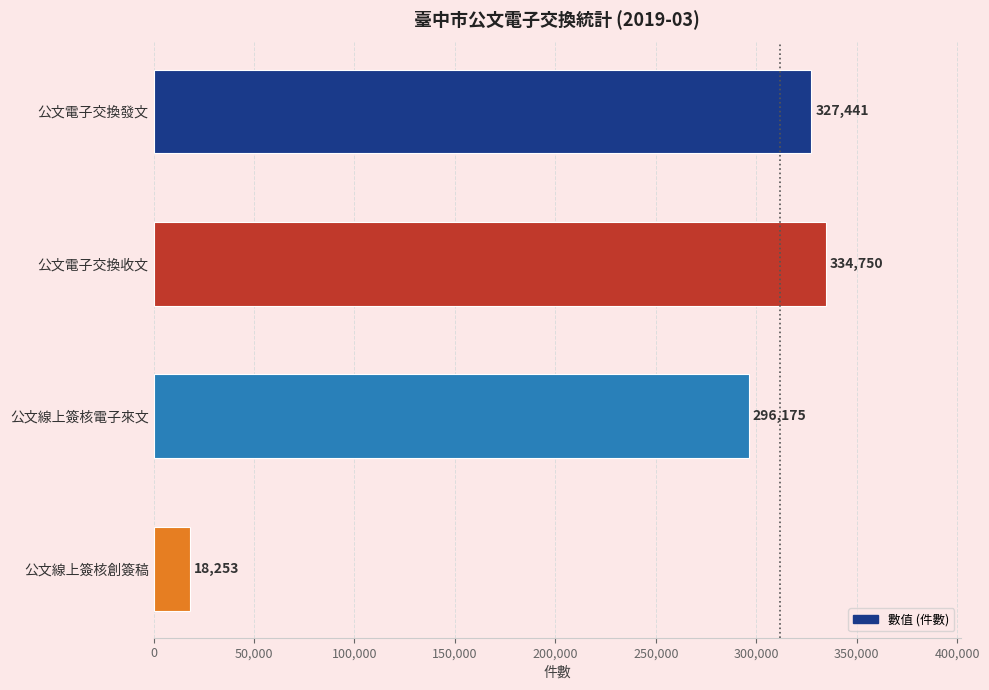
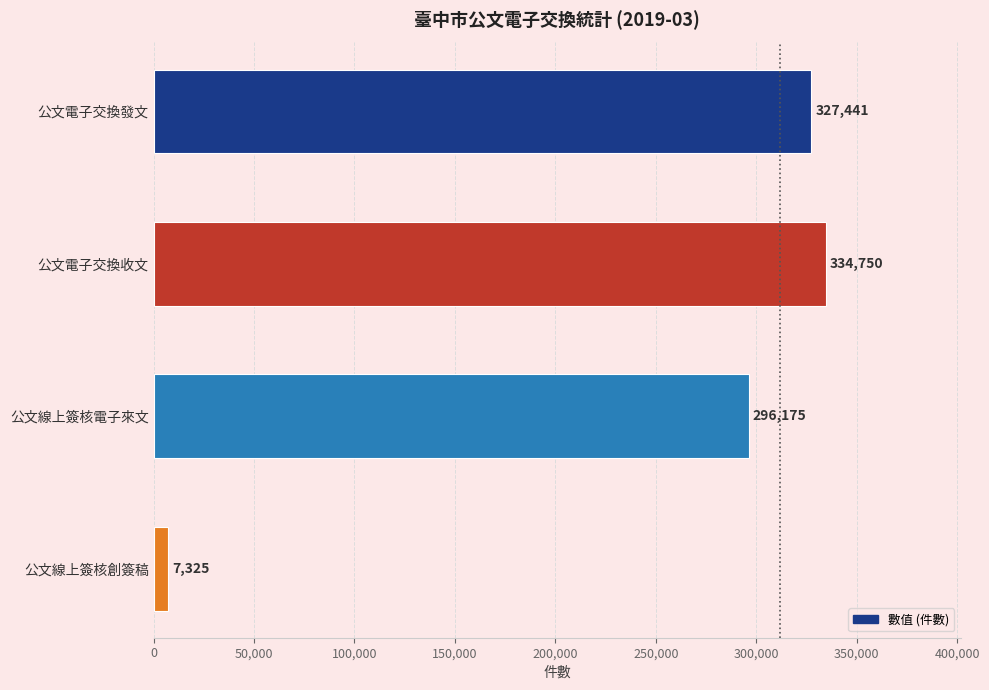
  {
    "公文電子交換發文": "327,441",
    "公文電子交換收文": "334,750",
    "公文線上簽核電子來文": "296,175",
-   "公文線上簽核創簽稿": "18,253"
+   "公文線上簽核創簽稿": "7,325"
  }
